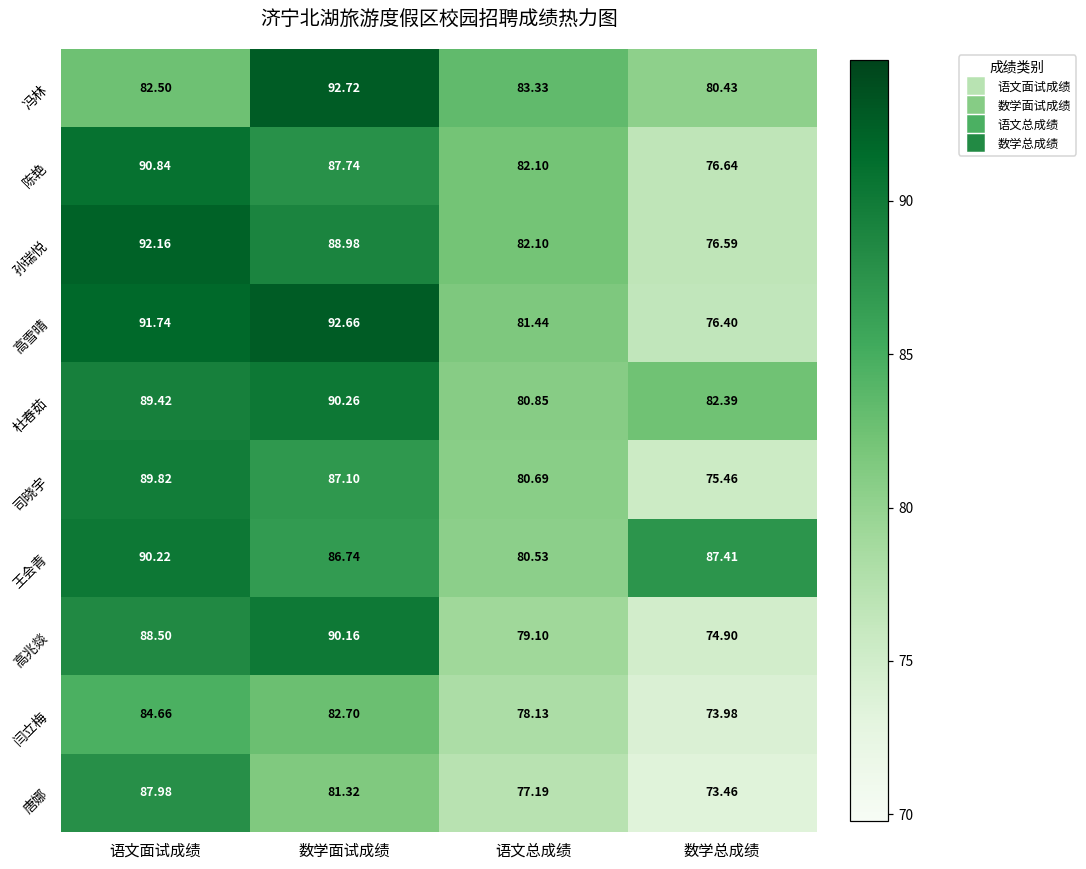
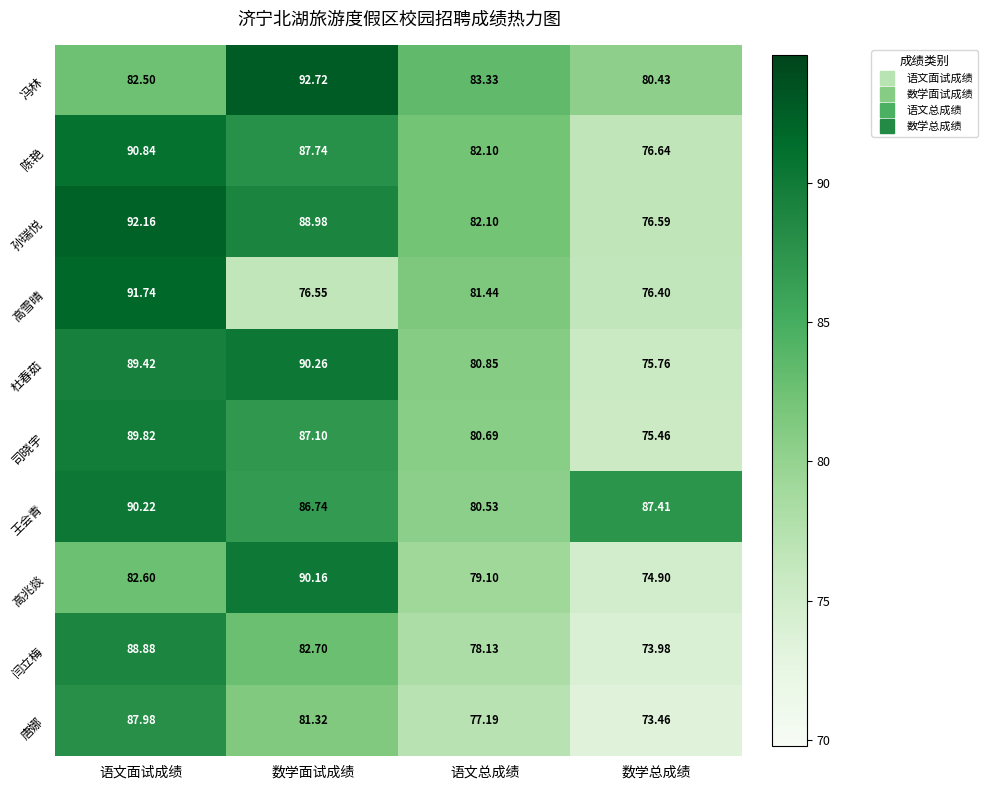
  {
    "冯林": {
      "语文面试成绩": 82.50,
      "数学面试成绩": 92.72,
      "语文总成绩": 83.33,
      "数学总成绩": 80.43
    },
    "陈艳": {
      "语文面试成绩": 90.84,
      "数学面试成绩": 87.74,
      "语文总成绩": 82.10,
      "数学总成绩": 76.64
    },
    "孙瑞悦": {
      "语文面试成绩": 92.16,
      "数学面试成绩": 88.98,
      "语文总成绩": 82.10,
      "数学总成绩": 76.59
    },
    "高雪晴": {
      "语文面试成绩": 91.74,
-     "数学面试成绩": 92.66,
+     "数学面试成绩": 76.55,
      "语文总成绩": 81.44,
      "数学总成绩": 76.40
    },
    "杜春茹": {
      "语文面试成绩": 89.42,
      "数学面试成绩": 90.26,
      "语文总成绩": 80.85,
-     "数学总成绩": 82.39
+     "数学总成绩": 75.76
    },
    "司晓宇": {
      "语文面试成绩": 89.82,
      "数学面试成绩": 87.10,
      "语文总成绩": 80.69,
      "数学总成绩": 75.46
    },
    "王会青": {
      "语文面试成绩": 90.22,
      "数学面试成绩": 86.74,
      "语文总成绩": 80.53,
      "数学总成绩": 87.41
    },
    "高兆燚": {
-     "语文面试成绩": 88.50,
+     "语文面试成绩": 82.60,
      "数学面试成绩": 90.16,
      "语文总成绩": 79.10,
      "数学总成绩": 74.90
    },
    "闫立梅": {
-     "语文面试成绩": 84.66,
+     "语文面试成绩": 88.88,
      "数学面试成绩": 82.70,
      "语文总成绩": 78.13,
      "数学总成绩": 73.98
    },
    "唐娜": {
      "语文面试成绩": 87.98,
      "数学面试成绩": 81.32,
      "语文总成绩": 77.19,
      "数学总成绩": 73.46
    }
  }
